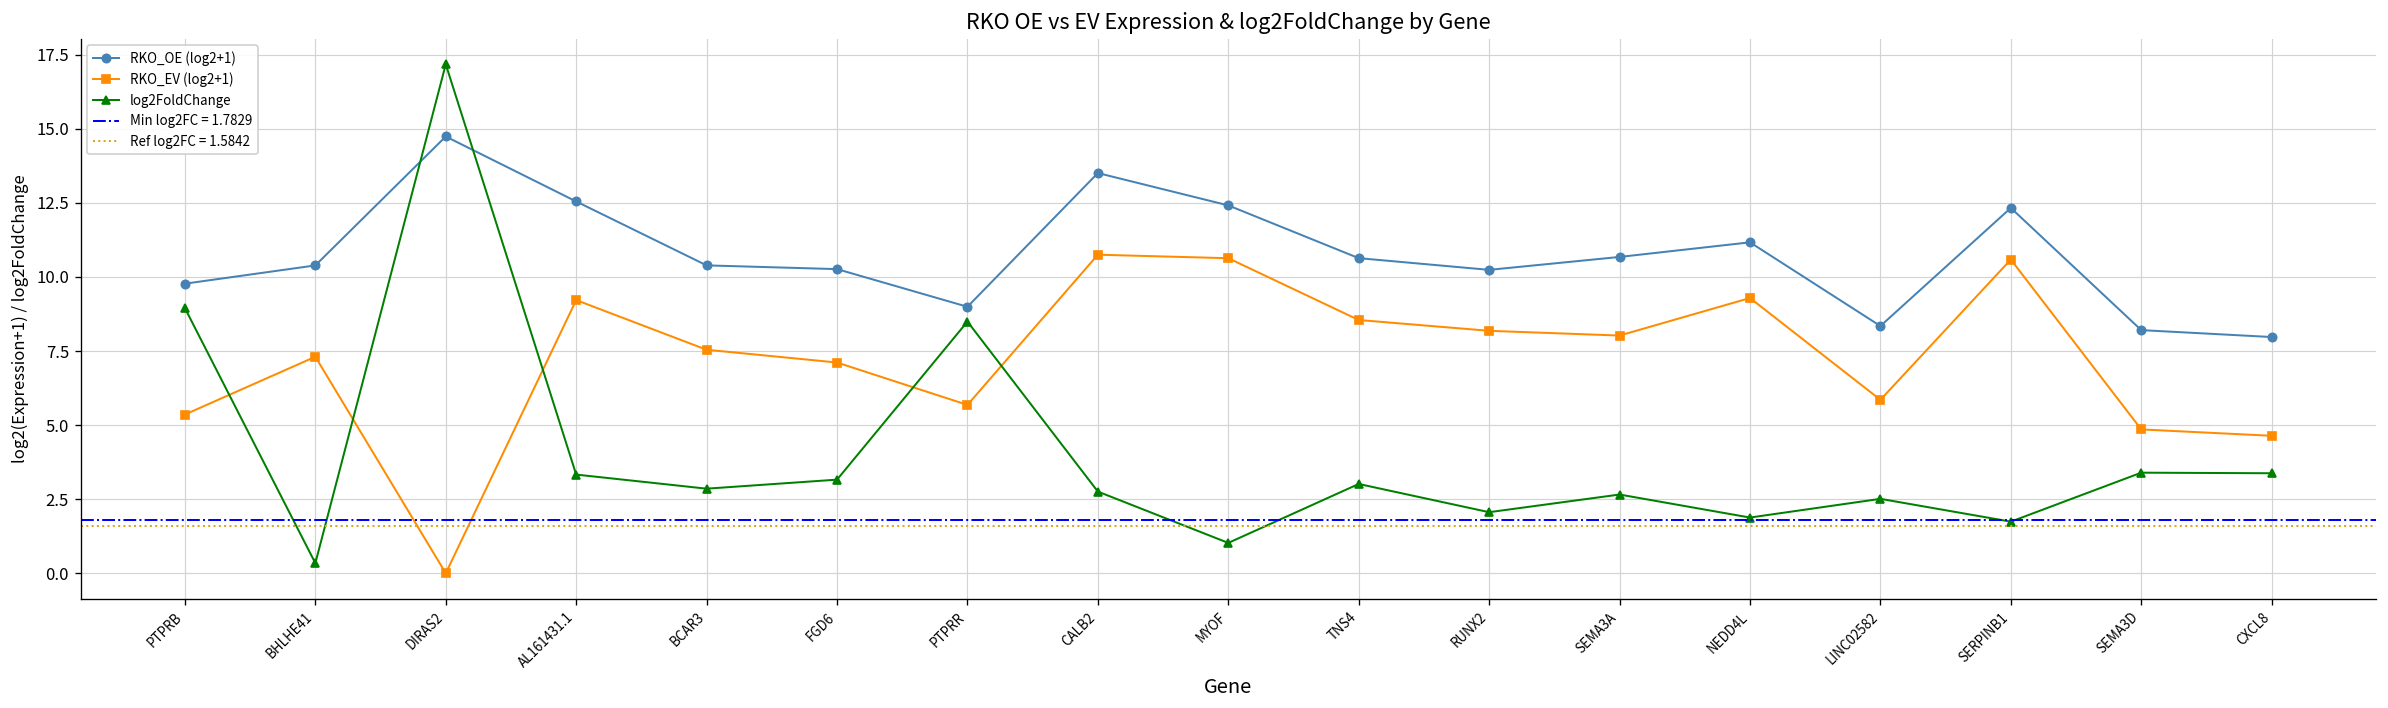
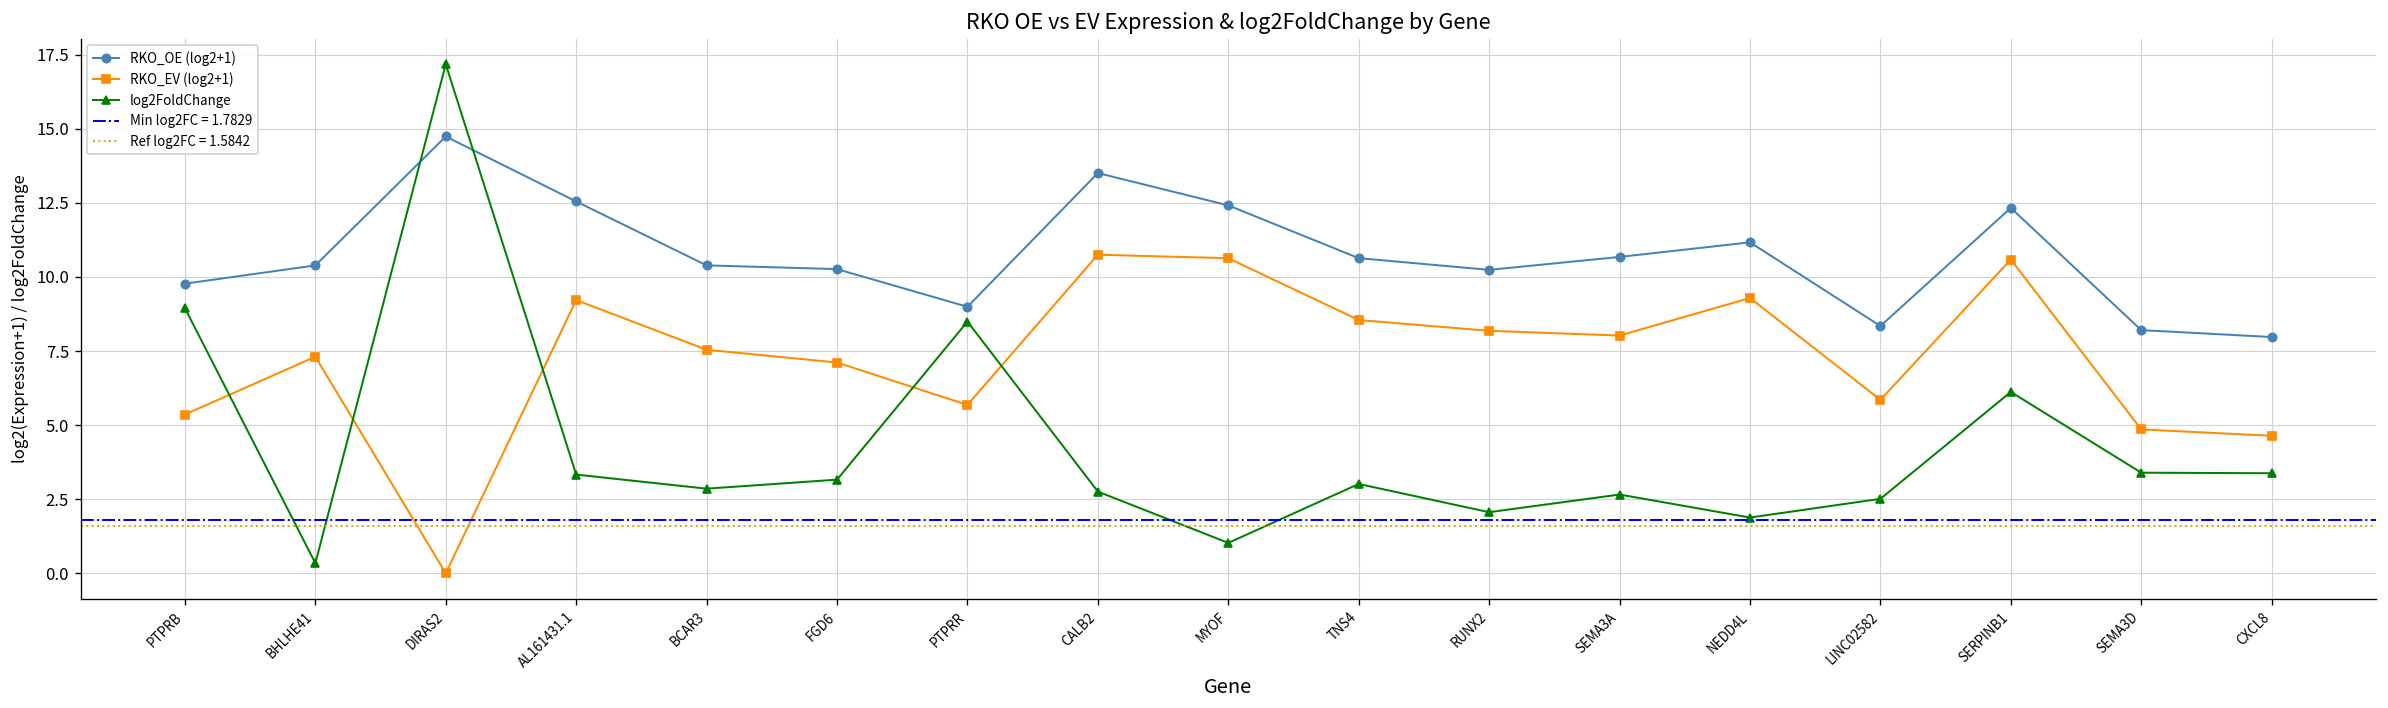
  {
    "RKO_OE (log2+1)": {
      "PTPRB": 9.8,
      "BHLHE41": 10.4,
      "DIRAS2": 14.7,
      "AL161431.1": 12.5,
      "BCAR3": 10.4,
      "FGD6": 10.3,
      "PTPRR": 9.0,
      "CALB2": 13.5,
      "MYOF": 12.4,
      "TNS4": 10.6,
      "RUNX2": 10.2,
      "SEMA3A": 10.7,
      "NEDD4L": 11.2,
      "LINC02582": 8.3,
      "SERPINB1": 12.3,
      "SEMA3D": 8.2,
      "CXCL8": 8.0
    },
    "RKO_EV (log2+1)": {
      "PTPRB": 5.4,
      "BHLHE41": 7.3,
      "DIRAS2": 0.0,
      "AL161431.1": 9.2,
      "BCAR3": 7.5,
      "FGD6": 7.1,
      "PTPRR": 5.7,
      "CALB2": 10.8,
      "MYOF": 10.6,
      "TNS4": 8.5,
      "RUNX2": 8.2,
      "SEMA3A": 8.0,
      "NEDD4L": 9.3,
      "LINC02582": 5.9,
      "SERPINB1": 10.6,
      "SEMA3D": 4.9,
      "CXCL8": 4.6
    },
    "log2FoldChange": {
      "PTPRB": 8.9,
      "BHLHE41": 0.3,
      "DIRAS2": 17.2,
      "AL161431.1": 3.3,
      "BCAR3": 2.9,
      "FGD6": 3.2,
      "PTPRR": 8.5,
      "CALB2": 2.8,
      "MYOF": 1.0,
      "TNS4": 3.0,
      "RUNX2": 2.1,
      "SEMA3A": 2.7,
      "NEDD4L": 1.9,
      "LINC02582": 2.5,
-     "SERPINB1": 1.7,
+     "SERPINB1": 6.1,
      "SEMA3D": 3.4,
      "CXCL8": 3.4
    }
  }
